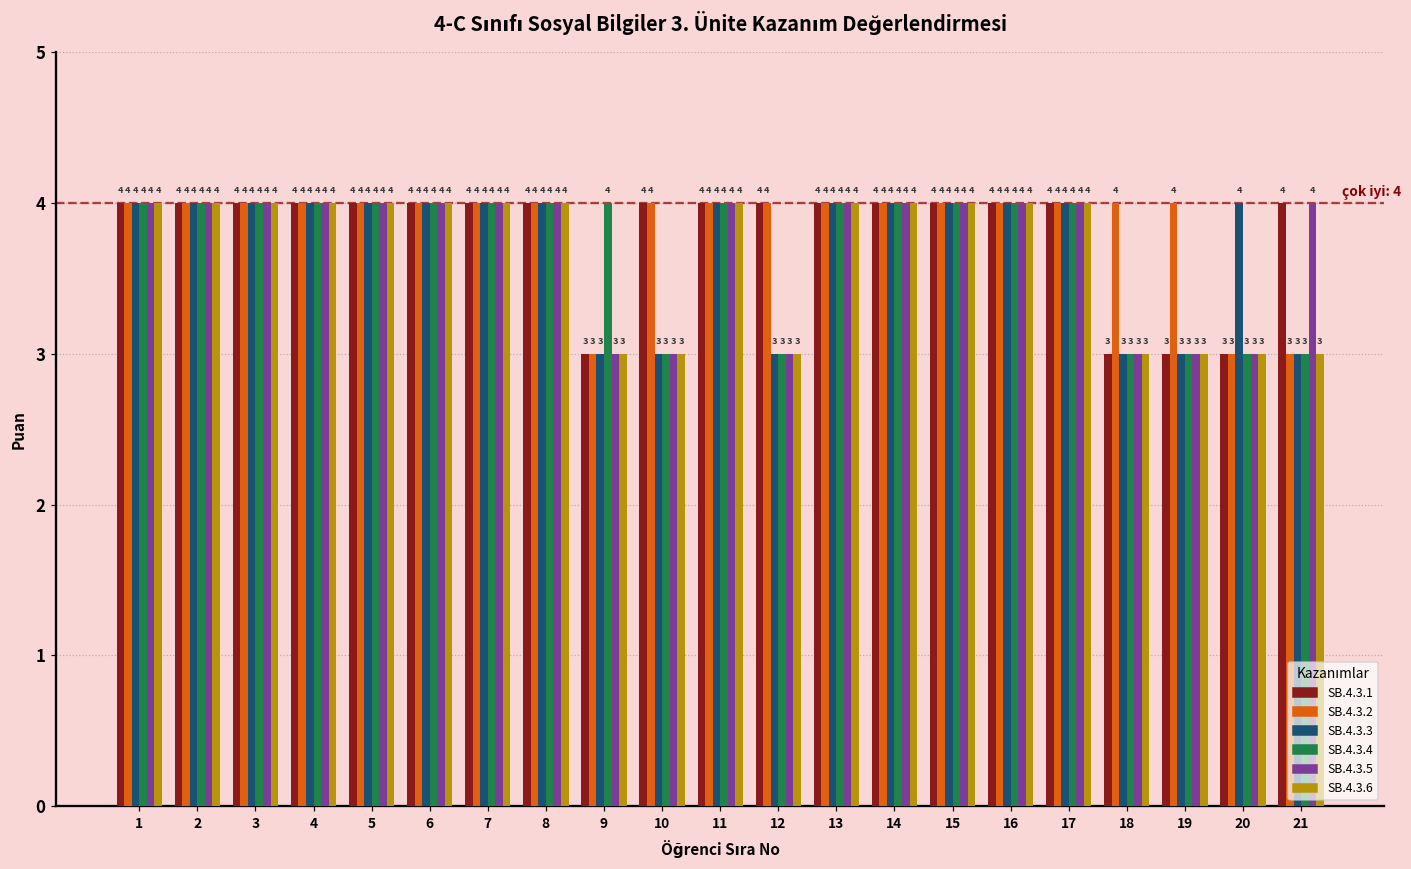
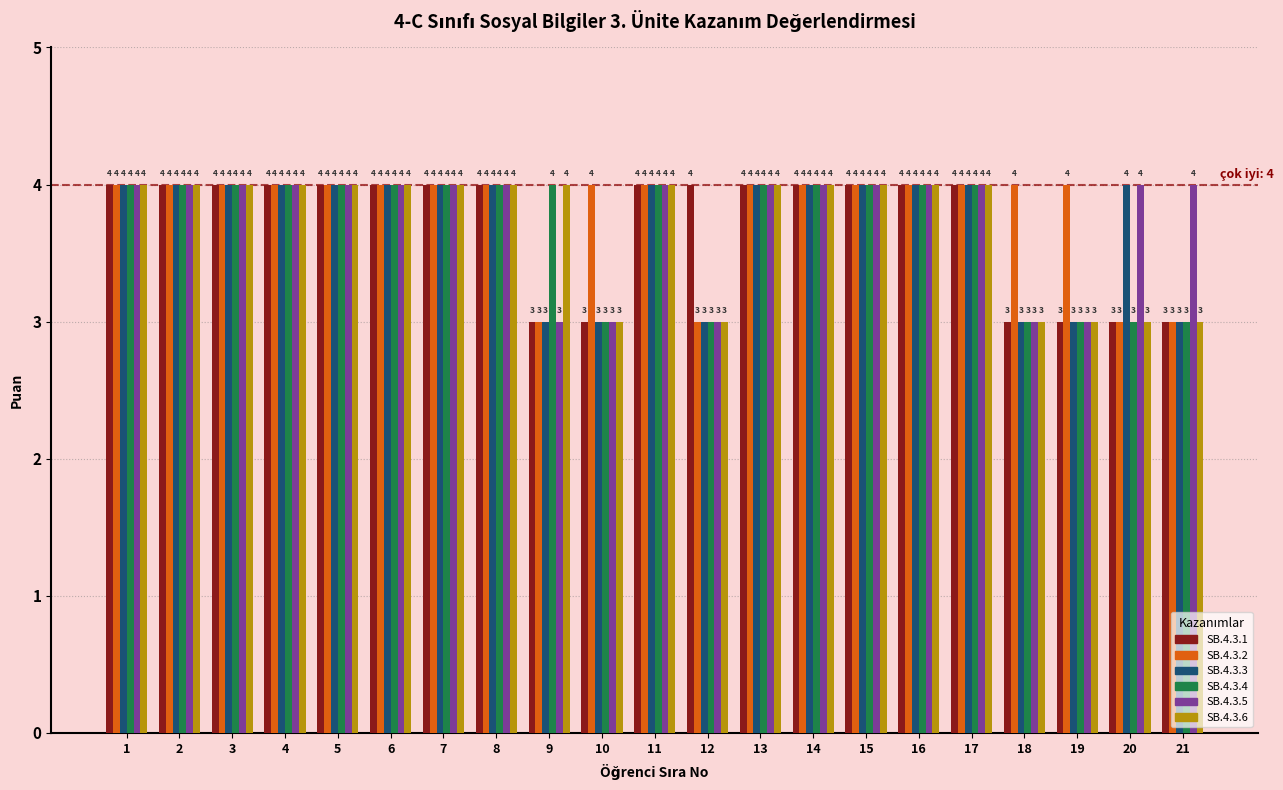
  {
    "SB.4.3.1": {
      "1": 4,
      "2": 4,
      "3": 4,
      "4": 4,
      "5": 4,
      "6": 4,
      "7": 4,
      "8": 4,
      "9": 3,
-     "10": 4,
+     "10": 3,
      "11": 4,
      "12": 4,
      "13": 4,
      "14": 4,
      "15": 4,
      "16": 4,
      "17": 4,
      "18": 3,
      "19": 3,
      "20": 3,
-     "21": 4
+     "21": 3
    },
    "SB.4.3.2": {
      "1": 4,
      "2": 4,
      "3": 4,
      "4": 4,
      "5": 4,
      "6": 4,
      "7": 4,
      "8": 4,
      "9": 3,
      "10": 4,
      "11": 4,
-     "12": 4,
+     "12": 3,
      "13": 4,
      "14": 4,
      "15": 4,
      "16": 4,
      "17": 4,
      "18": 4,
      "19": 4,
      "20": 3,
      "21": 3
    },
    "SB.4.3.3": {
      "1": 4,
      "2": 4,
      "3": 4,
      "4": 4,
      "5": 4,
      "6": 4,
      "7": 4,
      "8": 4,
      "9": 3,
      "10": 3,
      "11": 4,
      "12": 3,
      "13": 4,
      "14": 4,
      "15": 4,
      "16": 4,
      "17": 4,
      "18": 3,
      "19": 3,
      "20": 4,
      "21": 3
    },
    "SB.4.3.4": {
      "1": 4,
      "2": 4,
      "3": 4,
      "4": 4,
      "5": 4,
      "6": 4,
      "7": 4,
      "8": 4,
      "9": 4,
      "10": 3,
      "11": 4,
      "12": 3,
      "13": 4,
      "14": 4,
      "15": 4,
      "16": 4,
      "17": 4,
      "18": 3,
      "19": 3,
      "20": 3,
      "21": 3
    },
    "SB.4.3.5": {
      "1": 4,
      "2": 4,
      "3": 4,
      "4": 4,
      "5": 4,
      "6": 4,
      "7": 4,
      "8": 4,
      "9": 3,
      "10": 3,
      "11": 4,
      "12": 3,
      "13": 4,
      "14": 4,
      "15": 4,
      "16": 4,
      "17": 4,
      "18": 3,
      "19": 3,
-     "20": 3,
+     "20": 4,
      "21": 4
    },
    "SB.4.3.6": {
      "1": 4,
      "2": 4,
      "3": 4,
      "4": 4,
      "5": 4,
      "6": 4,
      "7": 4,
      "8": 4,
-     "9": 3,
+     "9": 4,
      "10": 3,
      "11": 4,
      "12": 3,
      "13": 4,
      "14": 4,
      "15": 4,
      "16": 4,
      "17": 4,
      "18": 3,
      "19": 3,
      "20": 3,
      "21": 3
    }
  }
